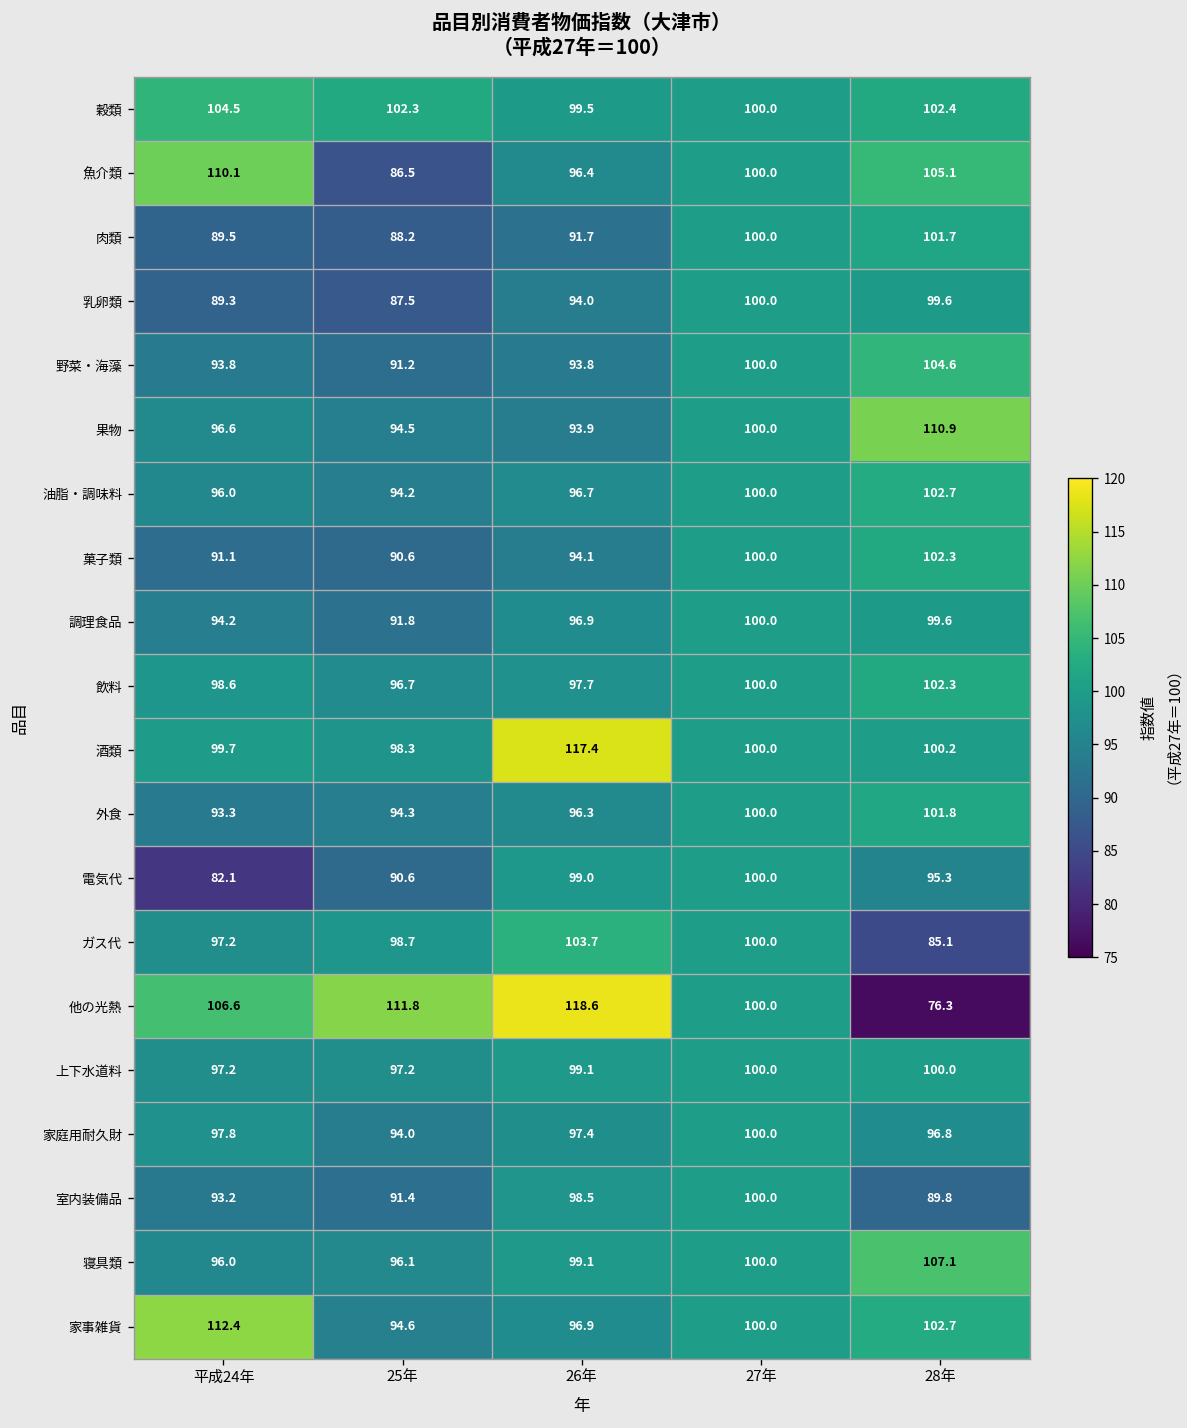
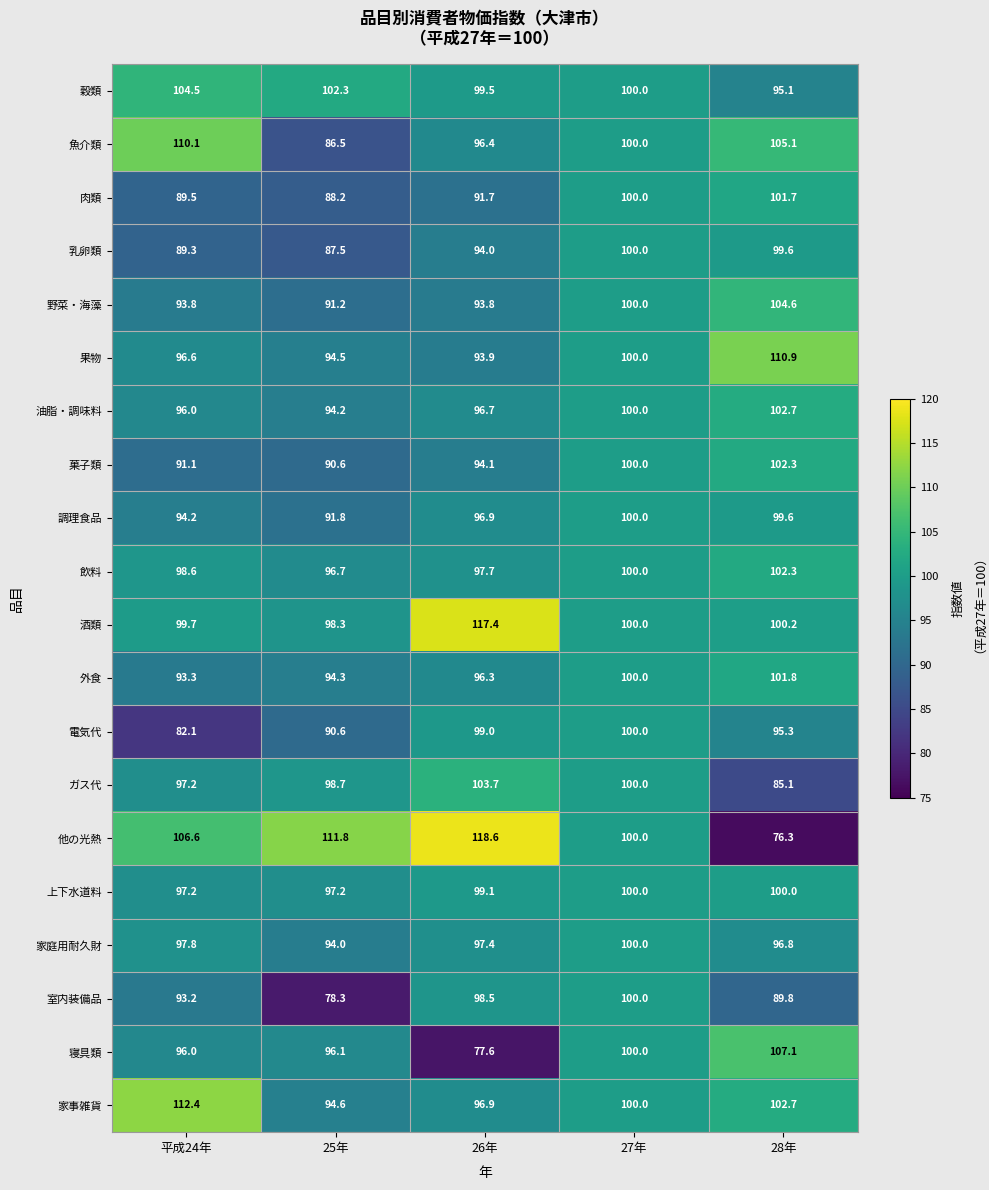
  {
    "穀類": {
      "平成24年": 104.5,
      "25年": 102.3,
      "26年": 99.5,
      "27年": 100.0,
-     "28年": 102.4
+     "28年": 95.1
    },
    "魚介類": {
      "平成24年": 110.1,
      "25年": 86.5,
      "26年": 96.4,
      "27年": 100.0,
      "28年": 105.1
    },
    "肉類": {
      "平成24年": 89.5,
      "25年": 88.2,
      "26年": 91.7,
      "27年": 100.0,
      "28年": 101.7
    },
    "乳卵類": {
      "平成24年": 89.3,
      "25年": 87.5,
      "26年": 94.0,
      "27年": 100.0,
      "28年": 99.6
    },
    "野菜・海藻": {
      "平成24年": 93.8,
      "25年": 91.2,
      "26年": 93.8,
      "27年": 100.0,
      "28年": 104.6
    },
    "果物": {
      "平成24年": 96.6,
      "25年": 94.5,
      "26年": 93.9,
      "27年": 100.0,
      "28年": 110.9
    },
    "油脂・調味料": {
      "平成24年": 96.0,
      "25年": 94.2,
      "26年": 96.7,
      "27年": 100.0,
      "28年": 102.7
    },
    "菓子類": {
      "平成24年": 91.1,
      "25年": 90.6,
      "26年": 94.1,
      "27年": 100.0,
      "28年": 102.3
    },
    "調理食品": {
      "平成24年": 94.2,
      "25年": 91.8,
      "26年": 96.9,
      "27年": 100.0,
      "28年": 99.6
    },
    "飲料": {
      "平成24年": 98.6,
      "25年": 96.7,
      "26年": 97.7,
      "27年": 100.0,
      "28年": 102.3
    },
    "酒類": {
      "平成24年": 99.7,
      "25年": 98.3,
      "26年": 117.4,
      "27年": 100.0,
      "28年": 100.2
    },
    "外食": {
      "平成24年": 93.3,
      "25年": 94.3,
      "26年": 96.3,
      "27年": 100.0,
      "28年": 101.8
    },
    "電気代": {
      "平成24年": 82.1,
      "25年": 90.6,
      "26年": 99.0,
      "27年": 100.0,
      "28年": 95.3
    },
    "ガス代": {
      "平成24年": 97.2,
      "25年": 98.7,
      "26年": 103.7,
      "27年": 100.0,
      "28年": 85.1
    },
    "他の光熱": {
      "平成24年": 106.6,
      "25年": 111.8,
      "26年": 118.6,
      "27年": 100.0,
      "28年": 76.3
    },
    "上下水道料": {
      "平成24年": 97.2,
      "25年": 97.2,
      "26年": 99.1,
      "27年": 100.0,
      "28年": 100.0
    },
    "家庭用耐久財": {
      "平成24年": 97.8,
      "25年": 94.0,
      "26年": 97.4,
      "27年": 100.0,
      "28年": 96.8
    },
    "室内装備品": {
      "平成24年": 93.2,
-     "25年": 91.4,
+     "25年": 78.3,
      "26年": 98.5,
      "27年": 100.0,
      "28年": 89.8
    },
    "寝具類": {
      "平成24年": 96.0,
      "25年": 96.1,
-     "26年": 99.1,
+     "26年": 77.6,
      "27年": 100.0,
      "28年": 107.1
    },
    "家事雑貨": {
      "平成24年": 112.4,
      "25年": 94.6,
      "26年": 96.9,
      "27年": 100.0,
      "28年": 102.7
    }
  }
